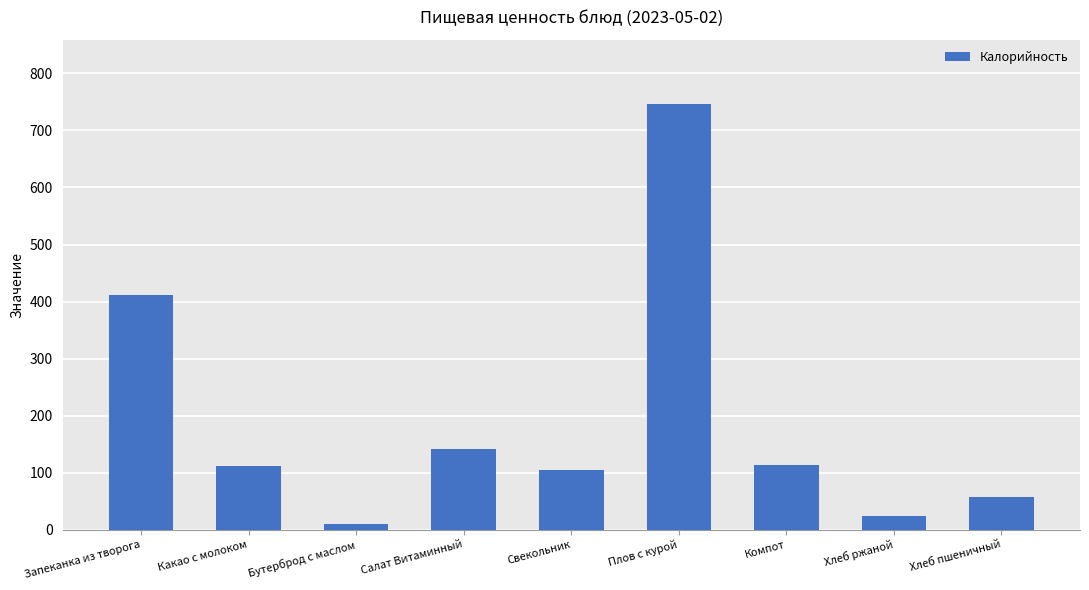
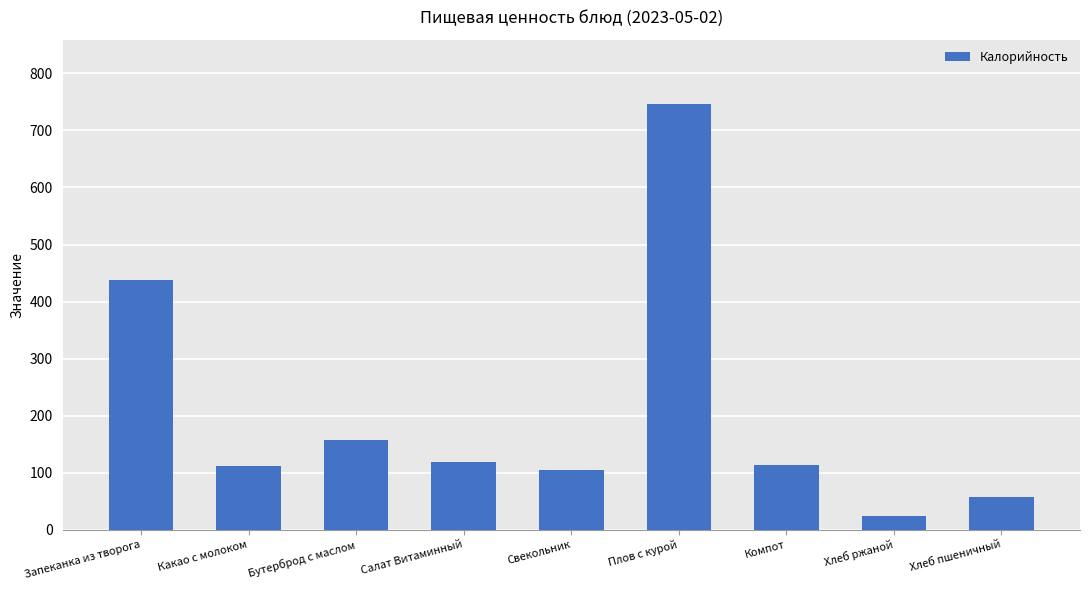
  {
-   "Запеканка из творога": 410,
+   "Запеканка из творога": 440,
    "Какао с молоком": 110,
-   "Бутерброд с маслом": 10,
-   "Салат Витаминный": 140,
+   "Бутерброд с маслом": 160,
+   "Салат Витаминный": 120,
    "Свекольник": 100,
    "Плов с курой": 750,
    "Компот": 110,
    "Хлеб ржаной": 20,
    "Хлеб пшеничный": 60
  }
